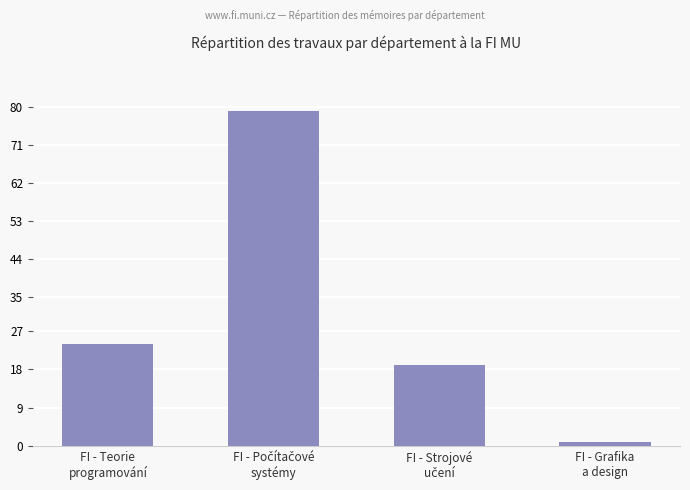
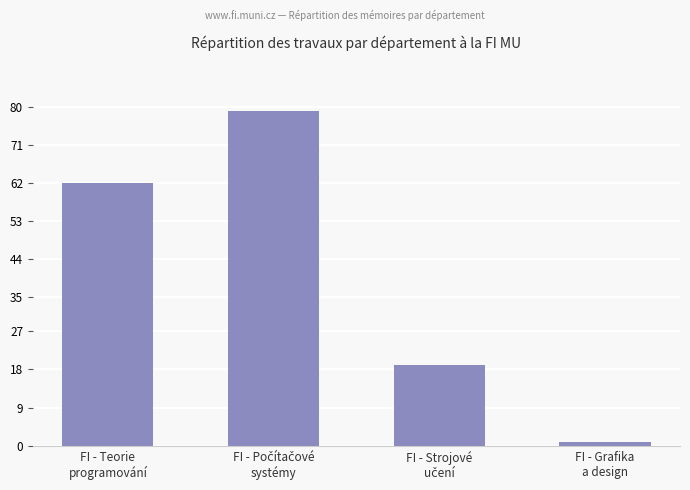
  {
-   "FI - Teorie programování": 24,
+   "FI - Teorie programování": 62,
    "FI - Počítačové systémy": 79,
    "FI - Strojové učení": 19,
    "FI - Grafika a design": 1
  }
